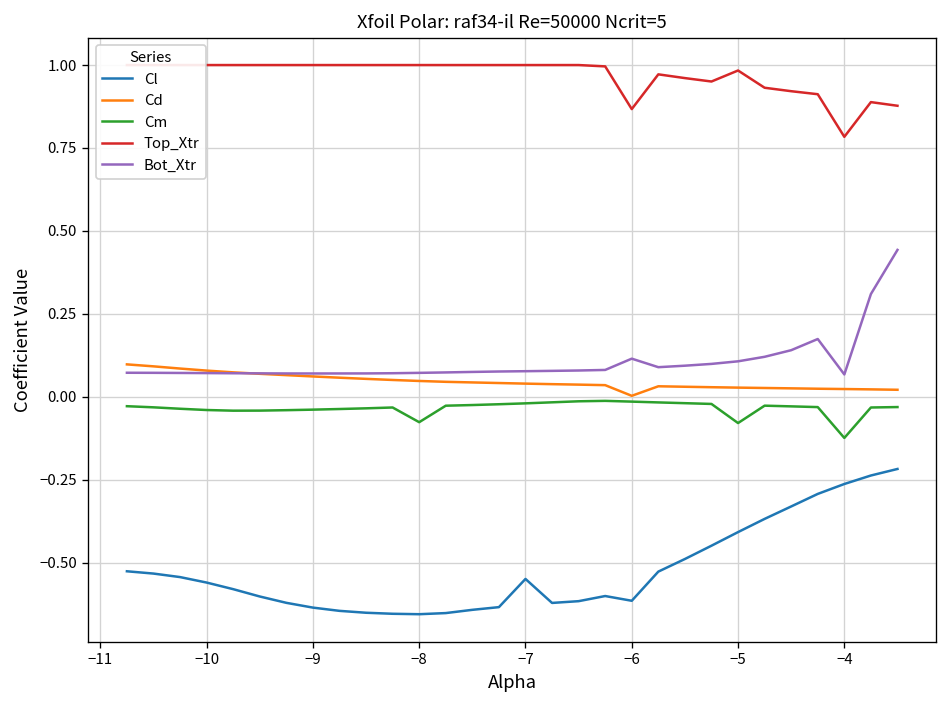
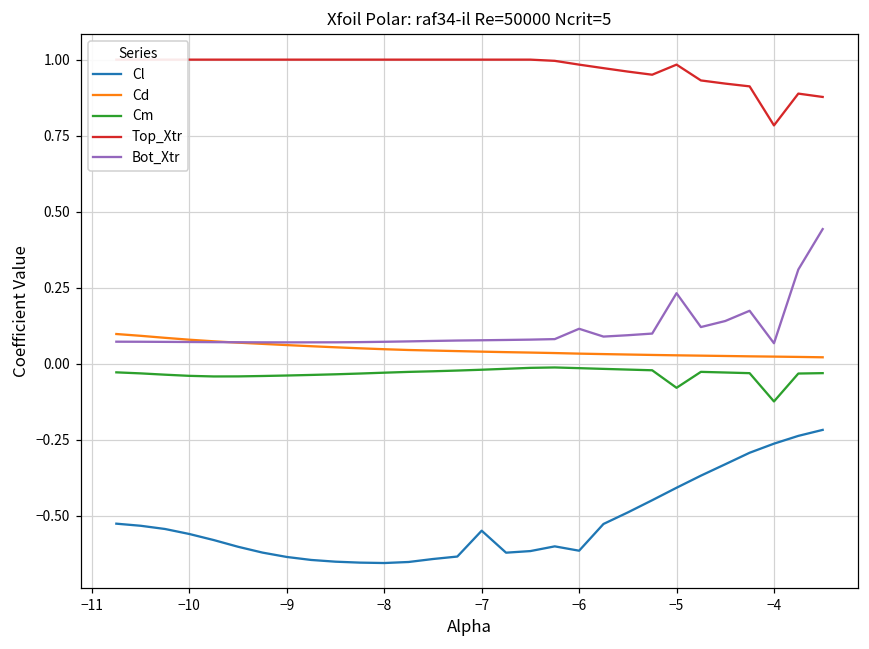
  {
    "Cl": {
      "−10": -0.56,
      "−9": -0.64,
      "−8": -0.66,
      "−7": -0.55,
      "−6": -0.61,
      "−5": -0.41,
      "−4": -0.26
    },
    "Cd": {
      "−8": 0.05,
      "−7": 0.04,
-     "−6": 0.00,
+     "−6": 0.03,
      "−5": 0.03,
      "−4": 0.02
    },
    "Cm": {
      "−10": -0.04,
      "−9": -0.04,
-     "−8": -0.08,
+     "−8": -0.03,
      "−7": -0.02,
      "−6": -0.01,
      "−5": -0.08,
      "−4": -0.12
    },
    "Top_Xtr": {
      "−10": 1.00,
      "−9": 1.00,
      "−8": 1.00,
      "−7": 1.00,
-     "−6": 0.87,
+     "−6": 0.98,
      "−5": 0.98,
      "−4": 0.78
    },
    "Bot_Xtr": {
      "−8": 0.07,
      "−7": 0.08,
      "−6": 0.12,
-     "−5": 0.11,
+     "−5": 0.23,
      "−4": 0.07
    }
  }
